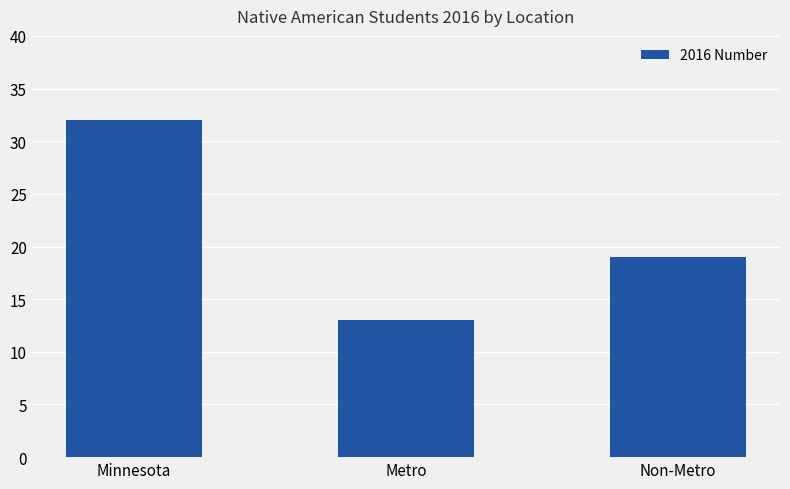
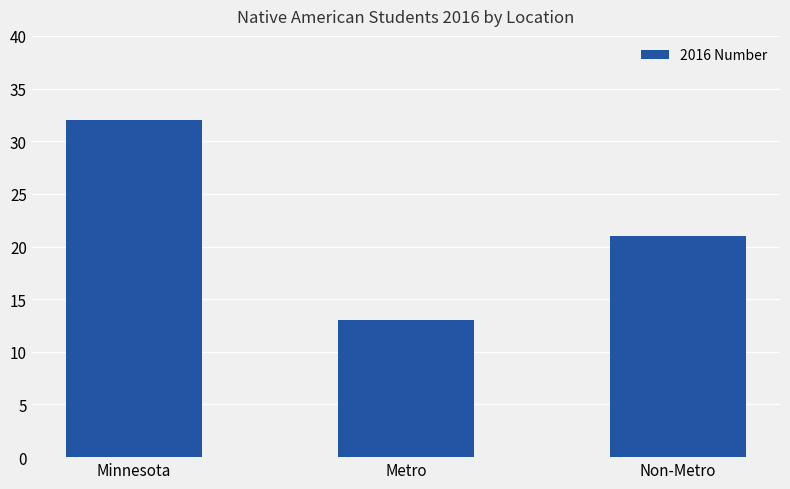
  {
    "Minnesota": 32,
    "Metro": 13,
-   "Non-Metro": 19
+   "Non-Metro": 21
  }
